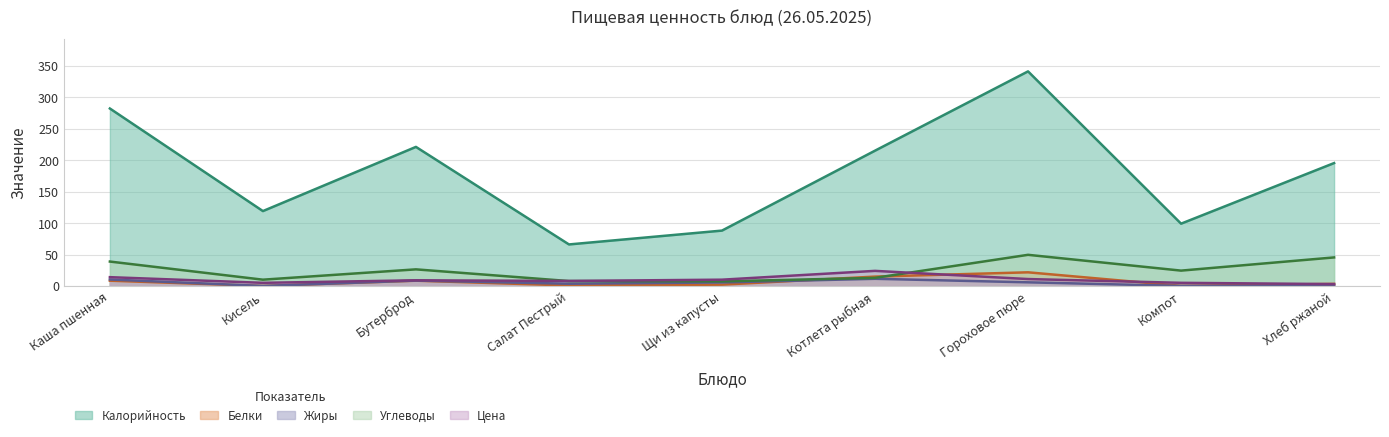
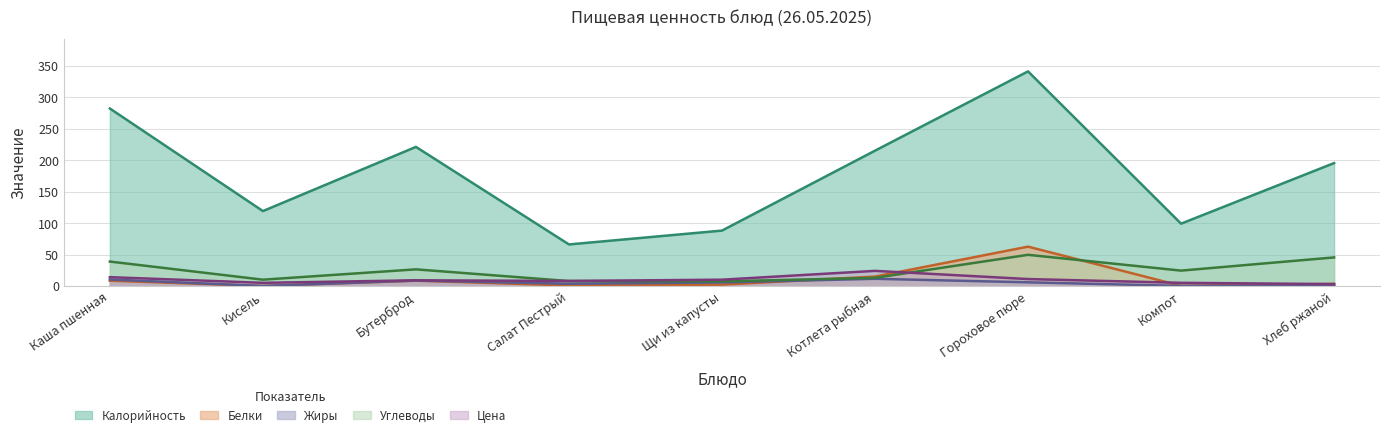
  {
    "Белки": {
-     "Гороховое пюре": 20
+     "Гороховое пюре": 60
    }
  }
